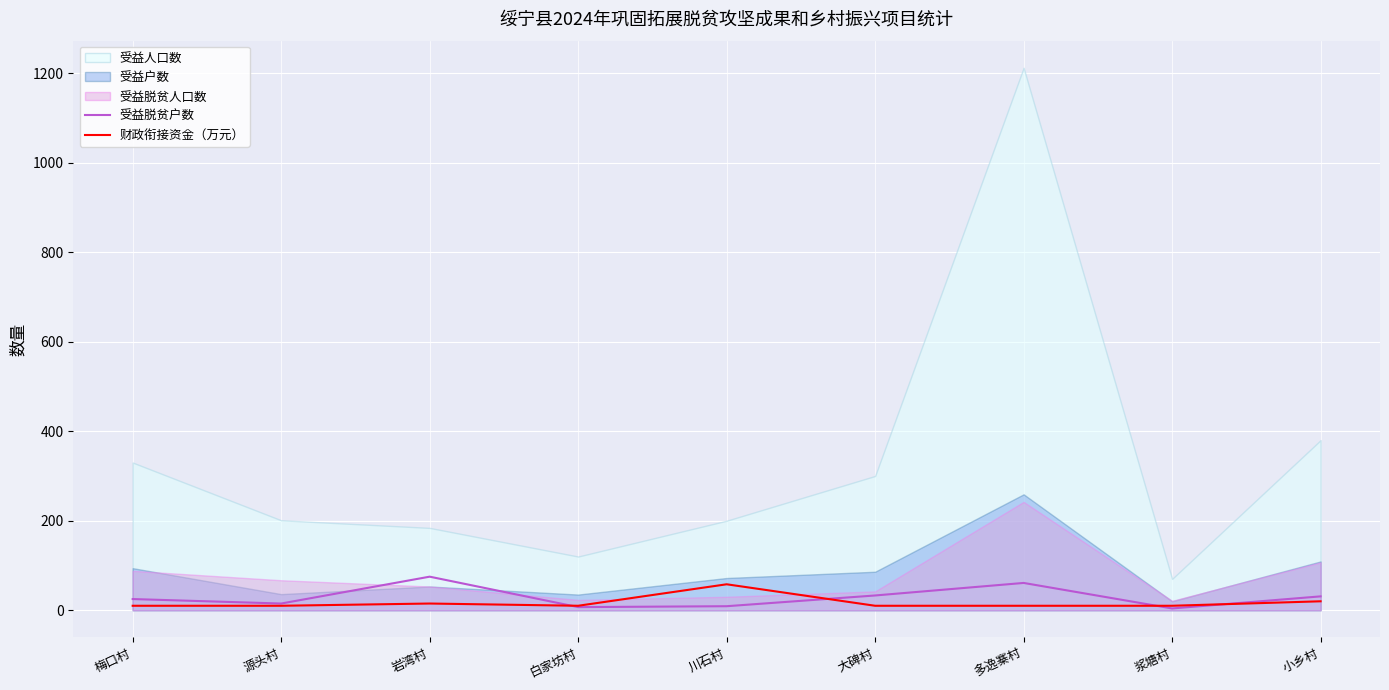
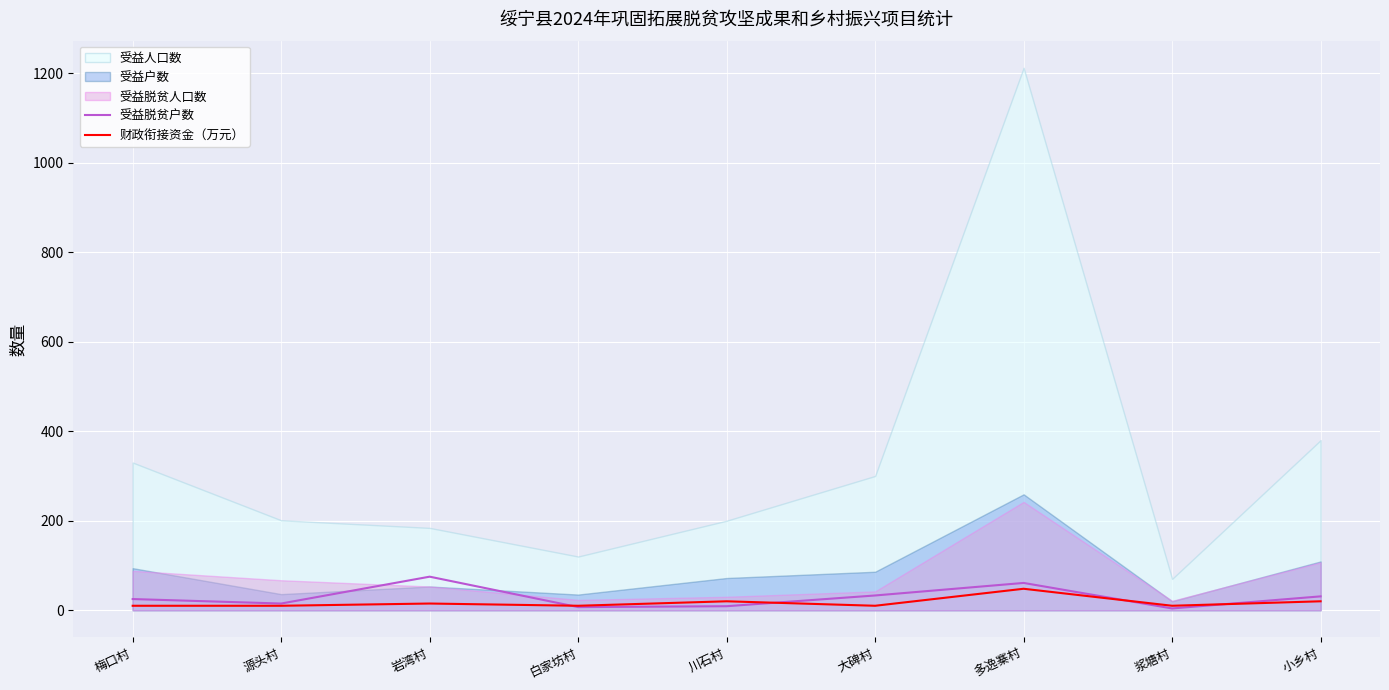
  {
    "受益脱贫户数": {
      "梅口村": 30,
      "岩湾村": 80,
      "川石村": 10,
      "大碑村": 30,
      "多逸寨村": 60,
      "浆塘村": 0,
      "小乡村": 30
    },
    "受益人口数": {
      "梅口村": 330,
      "源头村": 200,
      "岩湾村": 180,
      "白家坊村": 120,
      "川石村": 200,
      "大碑村": 300,
      "多逸寨村": 1210,
      "浆塘村": 70,
      "小乡村": 380
    },
    "财政衔接资金（万元）": {
      "梅口村": 10,
      "岩湾村": 20,
-     "川石村": 60,
+     "川石村": 20,
      "大碑村": 10,
-     "多逸寨村": 10,
+     "多逸寨村": 50,
      "浆塘村": 10,
      "小乡村": 20
    },
    "受益户数": {
      "梅口村": 90,
      "源头村": 40,
      "白家坊村": 40,
      "川石村": 70,
      "大碑村": 90,
      "多逸寨村": 260
    },
    "受益脱贫人口数": {
      "梅口村": 90,
      "源头村": 70,
      "白家坊村": 20,
      "川石村": 30,
      "大碑村": 40,
      "多逸寨村": 240
    }
  }
